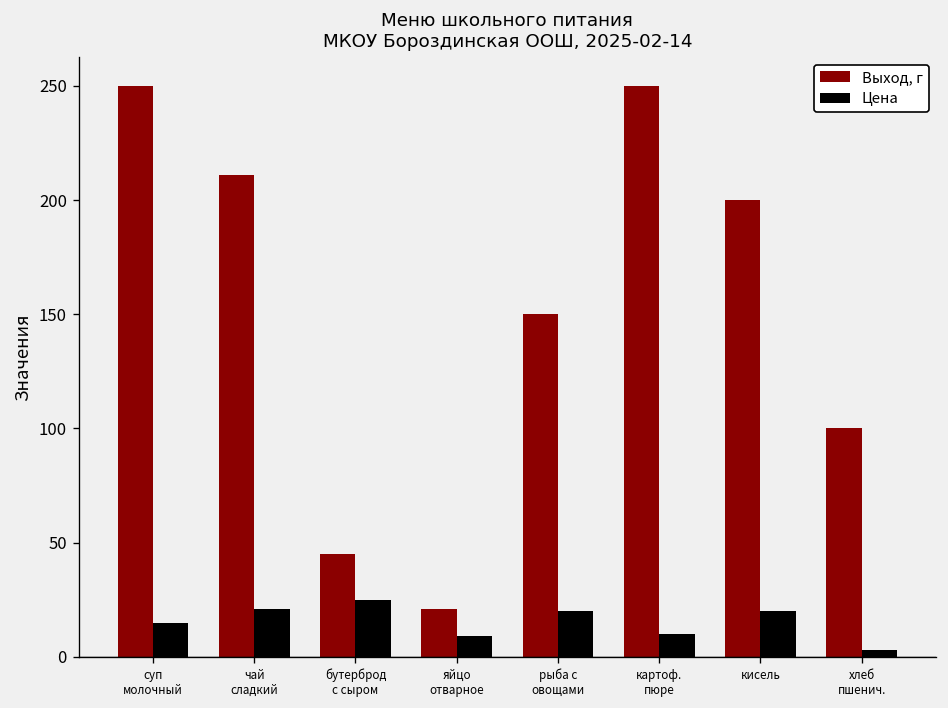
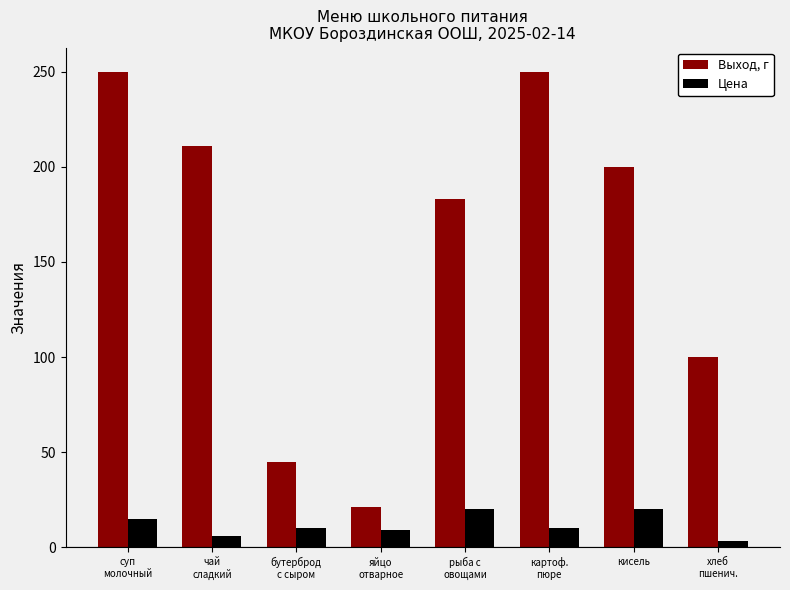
  {
    "Выход, г": {
      "суп молочный": 250,
      "чай сладкий": 211,
      "бутерброд с сыром": 45,
      "яйцо отварное": 21,
-     "рыба с овощами": 150,
+     "рыба с овощами": 183,
      "картоф. пюре": 250,
      "кисель": 200,
      "хлеб пшенич.": 100
    },
    "Цена": {
      "суп молочный": 15,
-     "чай сладкий": 21,
-     "бутерброд с сыром": 25,
+     "чай сладкий": 6,
+     "бутерброд с сыром": 10,
      "яйцо отварное": 9,
      "рыба с овощами": 20,
      "картоф. пюре": 10,
      "кисель": 20,
      "хлеб пшенич.": 3
    }
  }
